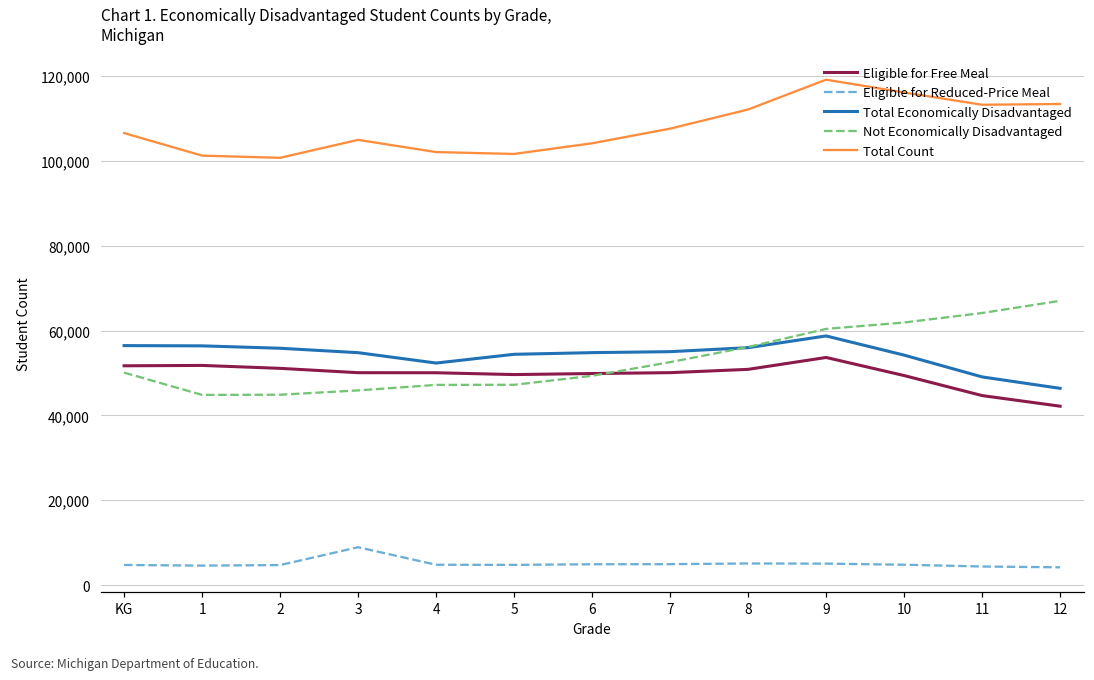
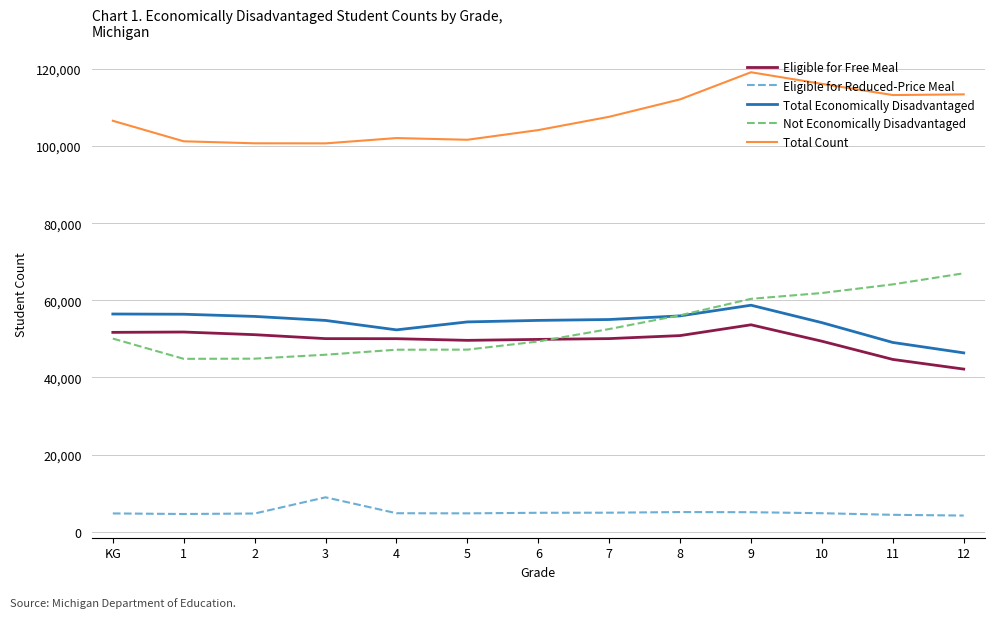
  {
    "Eligible for Free Meal": {
      "KG": "52,000",
      "1": "52,000",
      "2": "51,000",
      "3": "50,000",
      "4": "50,000",
      "5": "50,000",
      "7": "50,000",
      "8": "51,000",
      "9": "54,000",
      "10": "49,000",
      "11": "45,000",
      "12": "42,000"
    },
    "Eligible for Reduced-Price Meal": {
      "KG": "5,000",
      "1": "5,000",
      "2": "5,000",
      "3": "9,000",
      "4": "5,000",
      "5": "5,000",
      "6": "5,000",
      "7": "5,000",
      "8": "5,000",
      "9": "5,000",
      "10": "5,000",
      "11": "4,000",
      "12": "4,000"
    },
    "Total Economically Disadvantaged": {
      "KG": "56,000",
      "1": "56,000",
      "2": "56,000",
      "3": "55,000",
      "4": "52,000",
      "5": "54,000",
      "6": "55,000",
      "7": "55,000",
      "9": "59,000",
      "10": "54,000",
      "11": "49,000",
      "12": "46,000"
    },
    "Not Economically Disadvantaged": {
      "KG": "50,000",
      "1": "45,000",
      "2": "45,000",
      "3": "46,000",
      "4": "47,000",
      "5": "47,000",
      "7": "53,000",
      "9": "60,000",
      "10": "62,000",
      "11": "64,000",
      "12": "67,000"
    },
    "Total Count": {
      "KG": "107,000",
      "1": "101,000",
      "2": "101,000",
-     "3": "105,000",
+     "3": "101,000",
      "4": "102,000",
      "5": "102,000",
      "6": "104,000",
      "7": "108,000",
      "8": "112,000",
      "9": "119,000",
      "10": "116,000",
      "11": "113,000",
      "12": "113,000"
    }
  }
